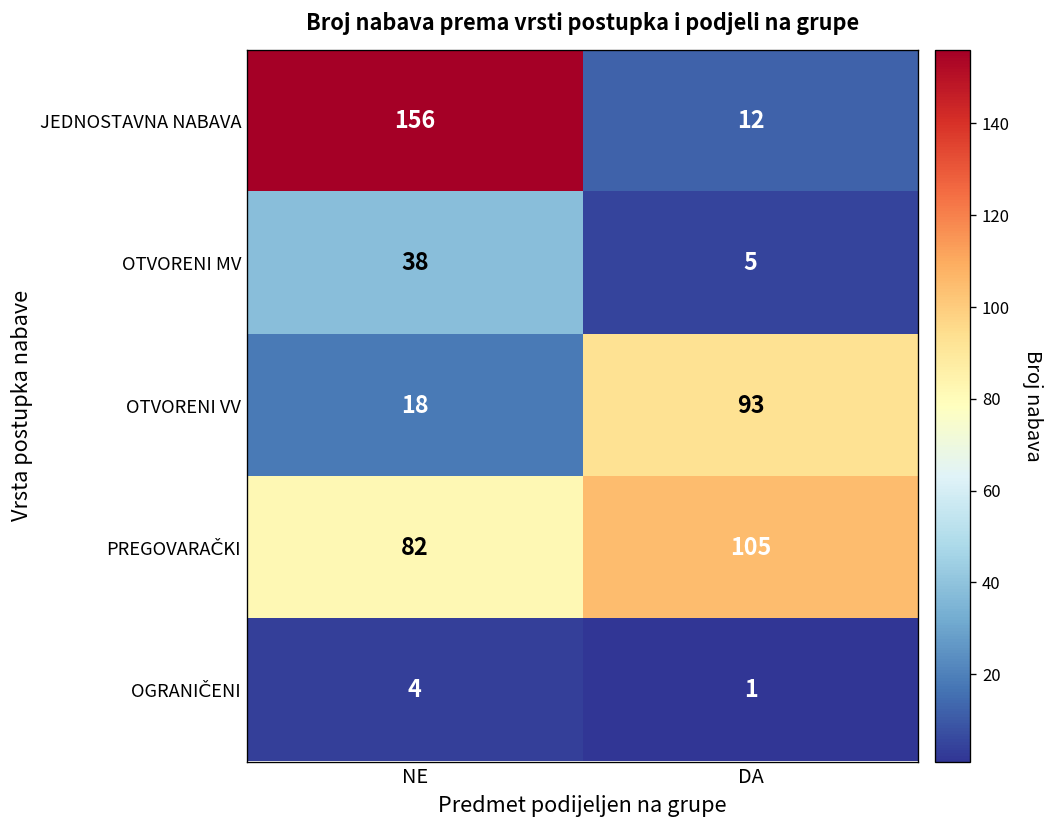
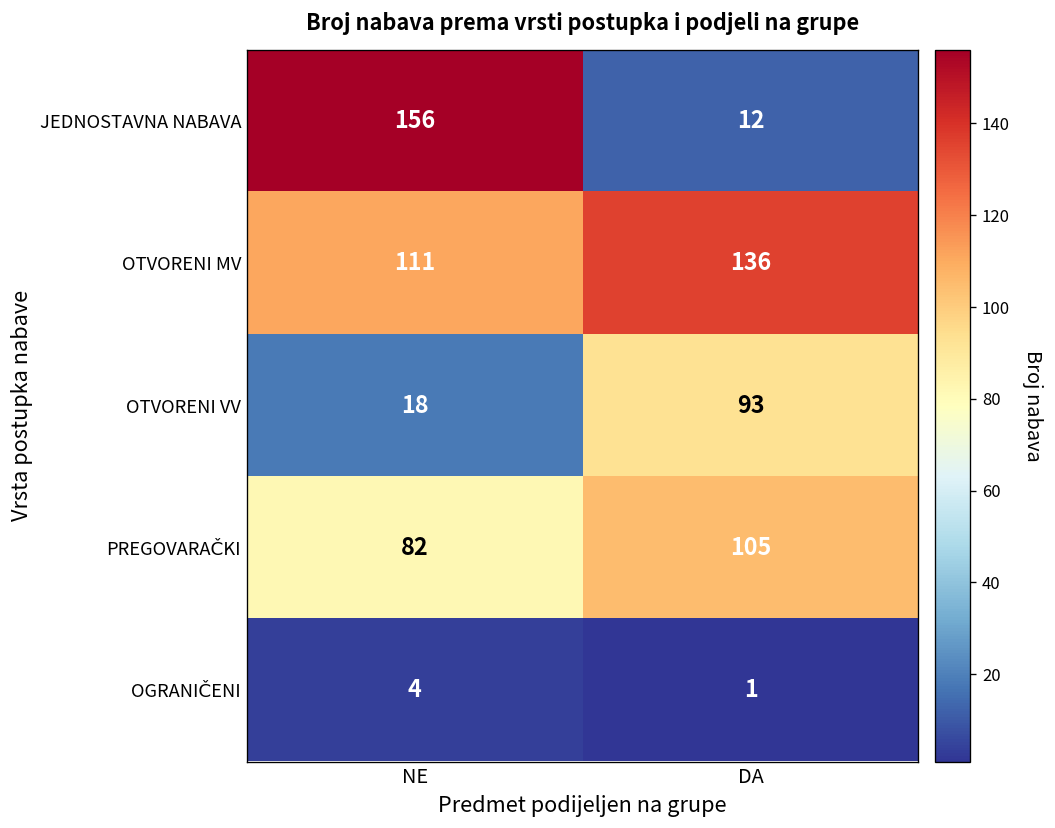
  {
    "JEDNOSTAVNA NABAVA": {
      "NE": 156,
      "DA": 12
    },
    "OTVORENI MV": {
-     "NE": 38,
-     "DA": 5
+     "NE": 111,
+     "DA": 136
    },
    "OTVORENI VV": {
      "NE": 18,
      "DA": 93
    },
    "PREGOVARAČKI": {
      "NE": 82,
      "DA": 105
    },
    "OGRANIČENI": {
      "NE": 4,
      "DA": 1
    }
  }
